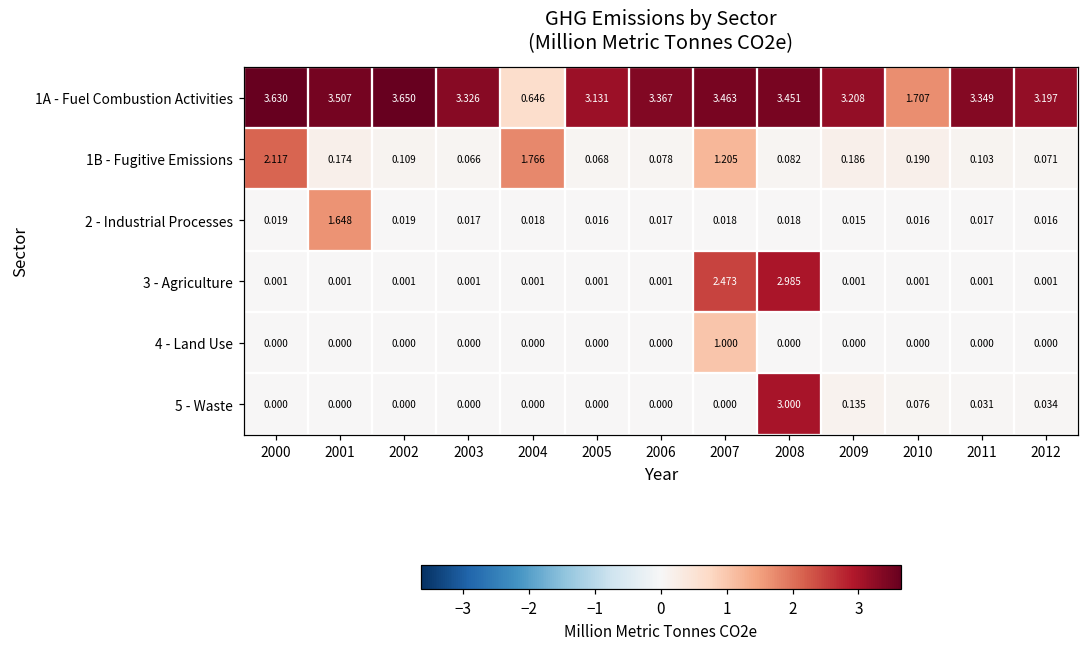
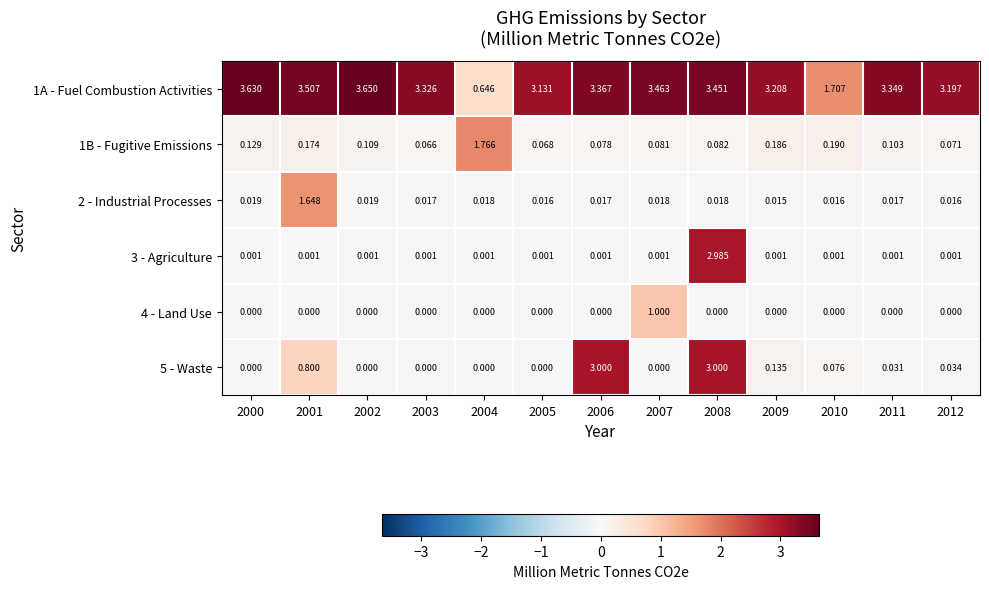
  {
    "1A - Fuel Combustion Activities": {
      "2000": 3.630,
      "2001": 3.507,
      "2002": 3.650,
      "2003": 3.326,
      "2004": 0.646,
      "2005": 3.131,
      "2006": 3.367,
      "2007": 3.463,
      "2008": 3.451,
      "2009": 3.208,
      "2010": 1.707,
      "2011": 3.349,
      "2012": 3.197
    },
    "1B - Fugitive Emissions": {
-     "2000": 2.117,
+     "2000": 0.129,
      "2001": 0.174,
      "2002": 0.109,
      "2003": 0.066,
      "2004": 1.766,
      "2005": 0.068,
      "2006": 0.078,
-     "2007": 1.205,
+     "2007": 0.081,
      "2008": 0.082,
      "2009": 0.186,
      "2010": 0.190,
      "2011": 0.103,
      "2012": 0.071
    },
    "2 - Industrial Processes": {
      "2000": 0.019,
      "2001": 1.648,
      "2002": 0.019,
      "2003": 0.017,
      "2004": 0.018,
      "2005": 0.016,
      "2006": 0.017,
      "2007": 0.018,
      "2008": 0.018,
      "2009": 0.015,
      "2010": 0.016,
      "2011": 0.017,
      "2012": 0.016
    },
    "3 - Agriculture": {
      "2000": 0.001,
      "2001": 0.001,
      "2002": 0.001,
      "2003": 0.001,
      "2004": 0.001,
      "2005": 0.001,
      "2006": 0.001,
-     "2007": 2.473,
+     "2007": 0.001,
      "2008": 2.985,
      "2009": 0.001,
      "2010": 0.001,
      "2011": 0.001,
      "2012": 0.001
    },
    "4 - Land Use": {
      "2000": 0.000,
      "2001": 0.000,
      "2002": 0.000,
      "2003": 0.000,
      "2004": 0.000,
      "2005": 0.000,
      "2006": 0.000,
      "2007": 1.000,
      "2008": 0.000,
      "2009": 0.000,
      "2010": 0.000,
      "2011": 0.000,
      "2012": 0.000
    },
    "5 - Waste": {
      "2000": 0.000,
-     "2001": 0.000,
+     "2001": 0.800,
      "2002": 0.000,
      "2003": 0.000,
      "2004": 0.000,
      "2005": 0.000,
-     "2006": 0.000,
+     "2006": 3.000,
      "2007": 0.000,
      "2008": 3.000,
      "2009": 0.135,
      "2010": 0.076,
      "2011": 0.031,
      "2012": 0.034
    }
  }
